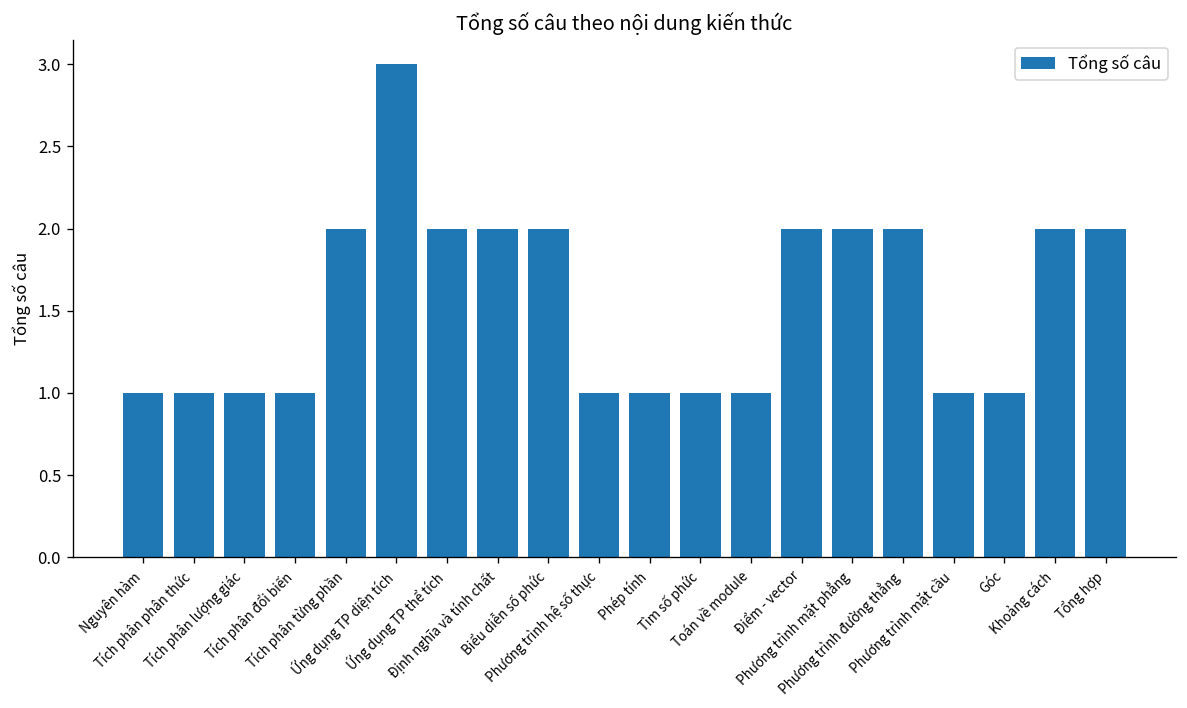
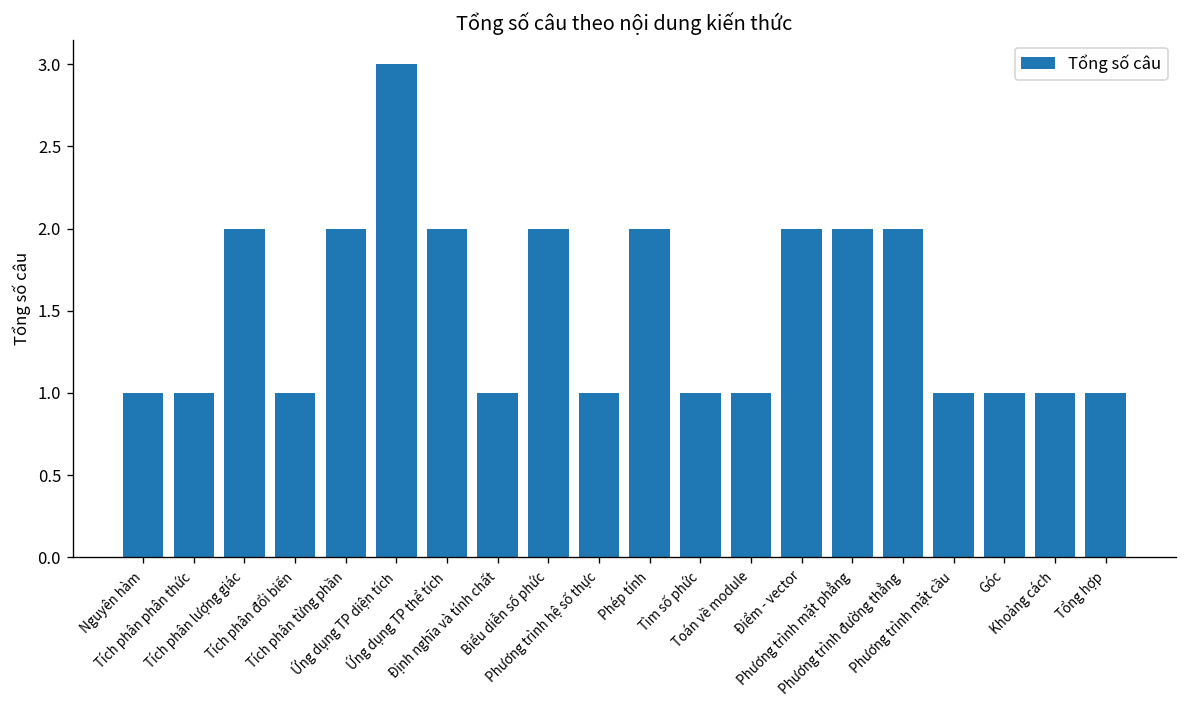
  {
    "Nguyên hàm": 1,
    "Tích phân phân thức": 1,
-   "Tích phân lượng giác": 1,
+   "Tích phân lượng giác": 2,
    "Tích phân đổi biến": 1,
    "Tích phân từng phần": 2,
    "Ứng dụng TP diện tích": 3,
    "Ứng dụng TP thể tích": 2,
-   "Định nghĩa và tính chất": 2,
+   "Định nghĩa và tính chất": 1,
    "Biểu diễn số phức": 2,
    "Phương trình hệ số thực": 1,
-   "Phép tính": 1,
+   "Phép tính": 2,
    "Tìm số phức": 1,
    "Toán về module": 1,
    "Điểm - vector": 2,
    "Phương trình mặt phẳng": 2,
    "Phương trình đường thẳng": 2,
    "Phương trình mặt cầu": 1,
    "Góc": 1,
-   "Khoảng cách": 2,
-   "Tổng hợp": 2
+   "Khoảng cách": 1,
+   "Tổng hợp": 1
  }
